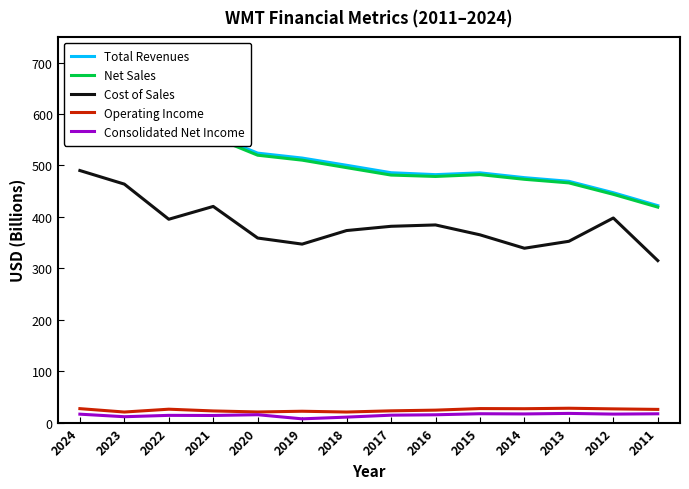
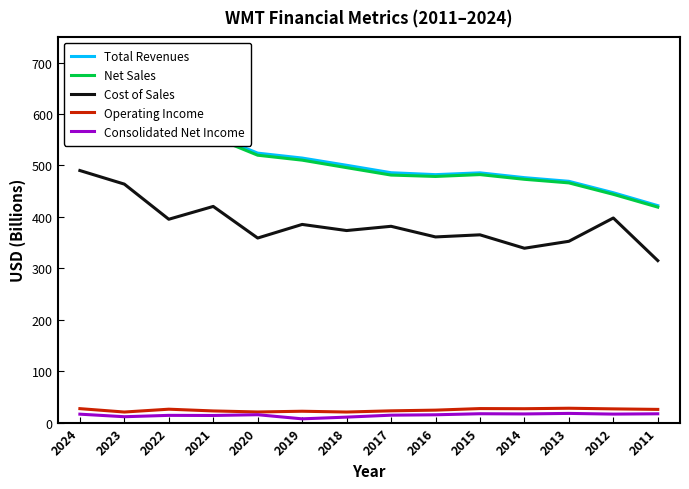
  {
    "Cost of Sales": {
      "2024": 490,
      "2023": 460,
      "2022": 400,
      "2021": 420,
      "2020": 360,
-     "2019": 350,
+     "2019": 390,
      "2018": 370,
      "2017": 380,
-     "2016": 380,
+     "2016": 360,
      "2015": 370,
      "2014": 340,
      "2013": 350,
      "2012": 400,
      "2011": 310
    },
    "Operating Income": {
      "2024": 30,
      "2023": 20,
      "2022": 30,
      "2021": 20,
      "2020": 20,
      "2019": 20,
      "2018": 20,
      "2017": 20,
      "2016": 20,
      "2015": 30,
      "2014": 30,
      "2013": 30,
      "2012": 30,
      "2011": 30
    },
    "Consolidated Net Income": {
      "2024": 20,
      "2023": 10,
      "2022": 10,
      "2021": 10,
      "2020": 20,
      "2019": 10,
      "2018": 10,
      "2017": 10,
      "2016": 20,
      "2015": 20,
      "2014": 20,
      "2013": 20,
      "2012": 20,
      "2011": 20
    }
  }
